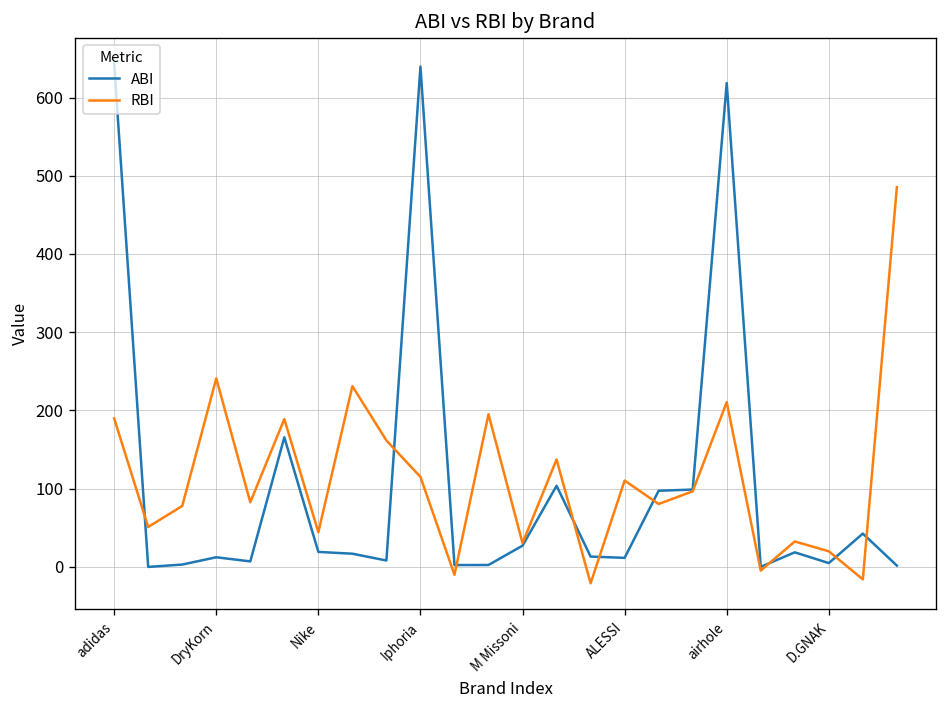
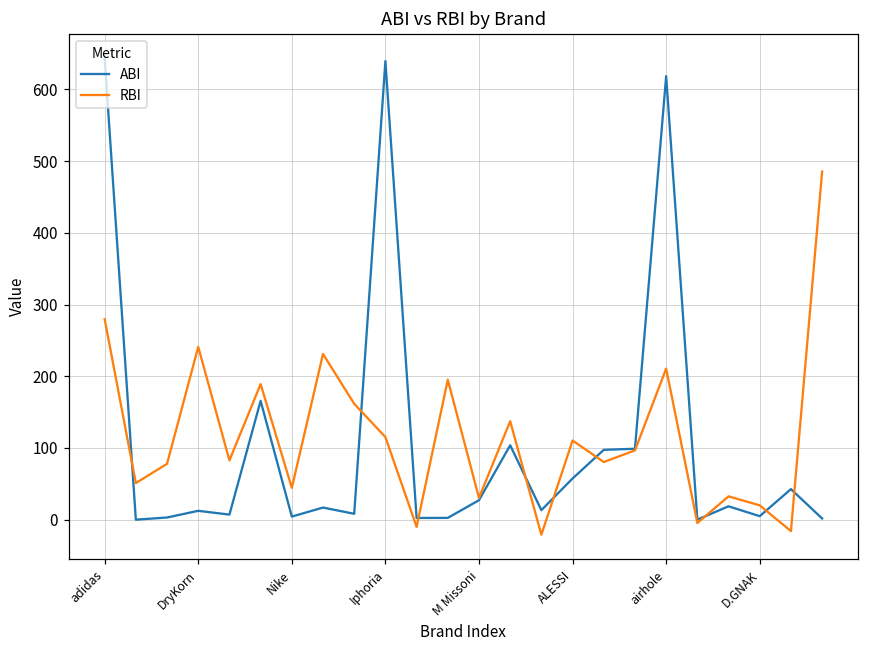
  {
    "ABI": {
      "DryKorn": 10,
-     "Nike": 20,
+     "Nike": 0,
      "Iphoria": 640,
-     "ALESSI": 10,
+     "ALESSI": 60,
      "airhole": 620,
      "D.GNAK": 0
    },
    "RBI": {
-     "adidas": 190,
+     "adidas": 280,
      "DryKorn": 240,
      "Nike": 40,
      "Iphoria": 120,
      "ALESSI": 110,
      "airhole": 210,
      "D.GNAK": 20
    }
  }
